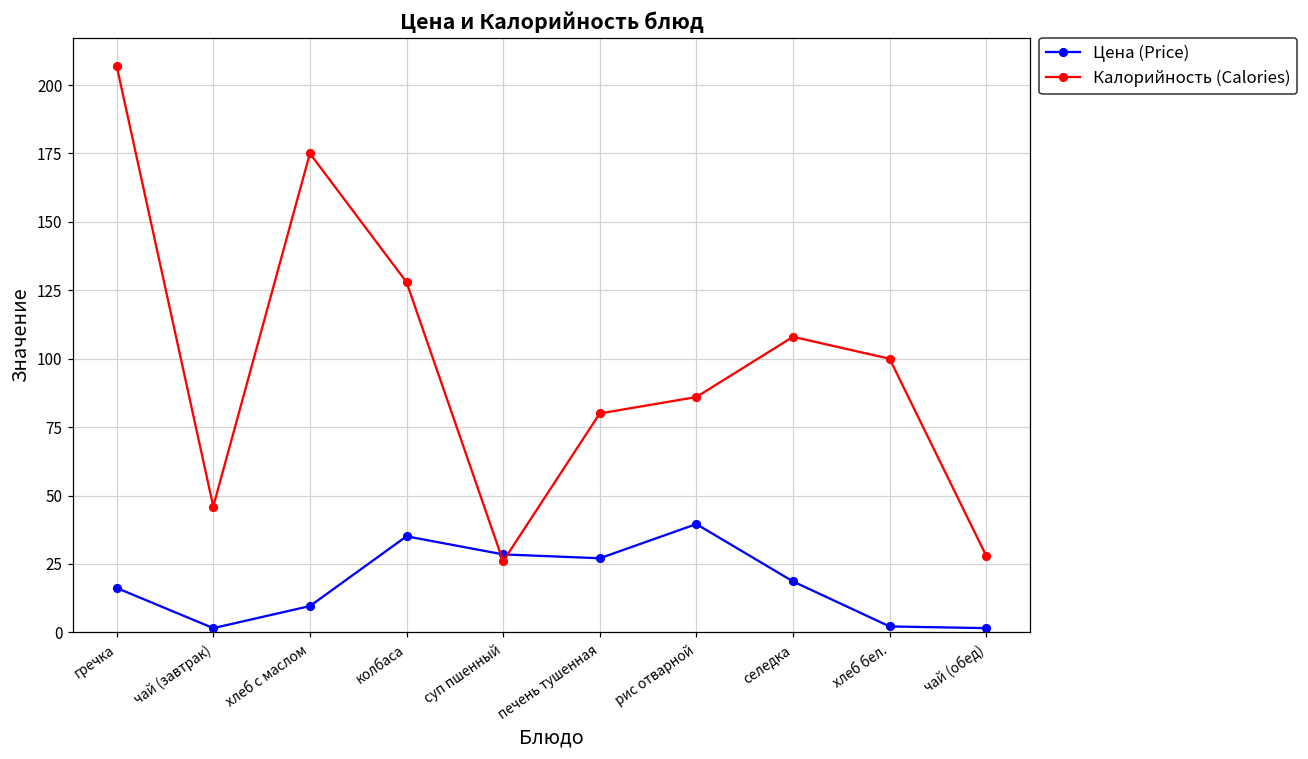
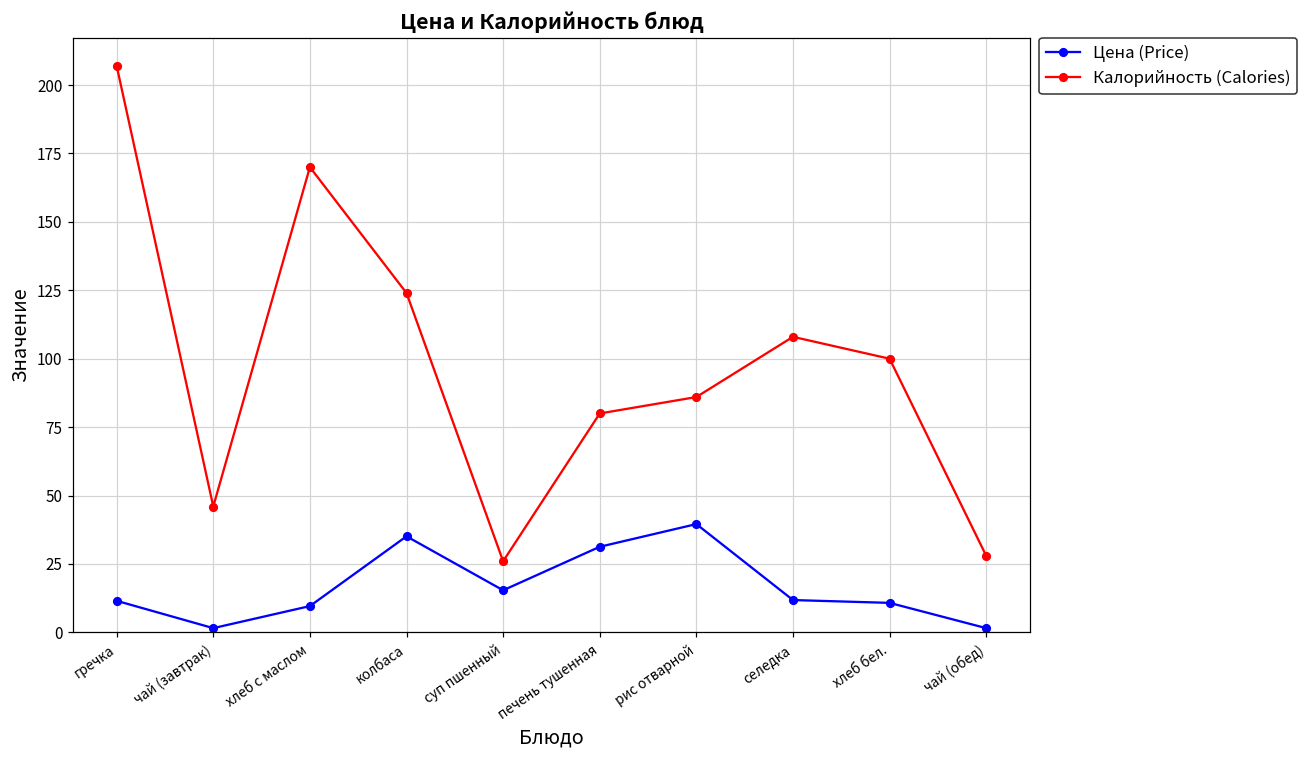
  {
    "Цена (Price)": {
-     "гречка": 16,
+     "гречка": 12,
      "чай (завтрак)": 2,
      "хлеб с маслом": 10,
      "колбаса": 35,
-     "суп пшенный": 29,
-     "печень тушенная": 27,
+     "суп пшенный": 15,
+     "печень тушенная": 31,
      "рис отварной": 40,
-     "селедка": 19,
-     "хлеб бел.": 2,
+     "селедка": 12,
+     "хлеб бел.": 11,
      "чай (обед)": 2
    },
    "Калорийность (Calories)": {
      "гречка": 207,
      "чай (завтрак)": 46,
-     "хлеб с маслом": 175,
-     "колбаса": 128,
+     "хлеб с маслом": 170,
+     "колбаса": 124,
      "суп пшенный": 26,
      "печень тушенная": 80,
      "рис отварной": 86,
      "селедка": 108,
      "хлеб бел.": 100,
      "чай (обед)": 28
    }
  }
